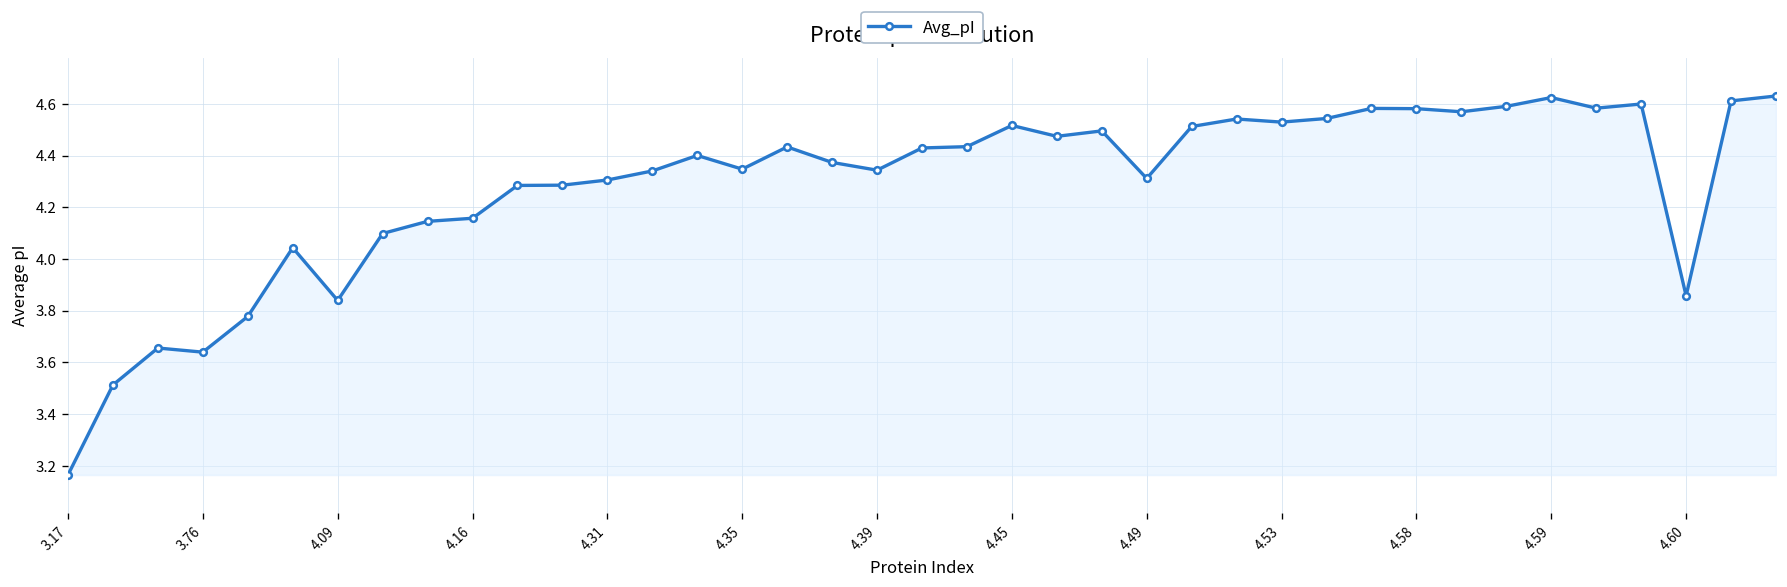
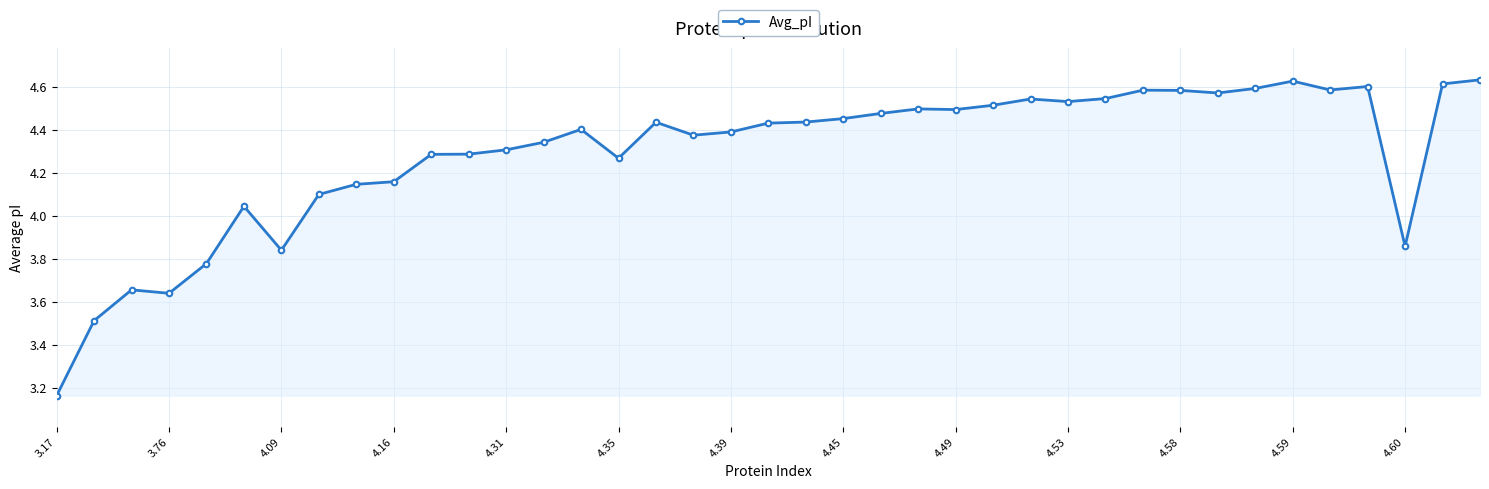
  {
    "3.17": 3.17,
    "3.76": 3.64,
    "4.09": 3.84,
    "4.16": 4.16,
    "4.31": 4.31,
-   "4.35": 4.35,
-   "4.39": 4.34,
-   "4.45": 4.52,
-   "4.49": 4.31,
+   "4.35": 4.27,
+   "4.39": 4.39,
+   "4.45": 4.45,
+   "4.49": 4.49,
    "4.53": 4.53,
    "4.58": 4.58,
    "4.59": 4.63,
    "4.60": 3.86
  }
